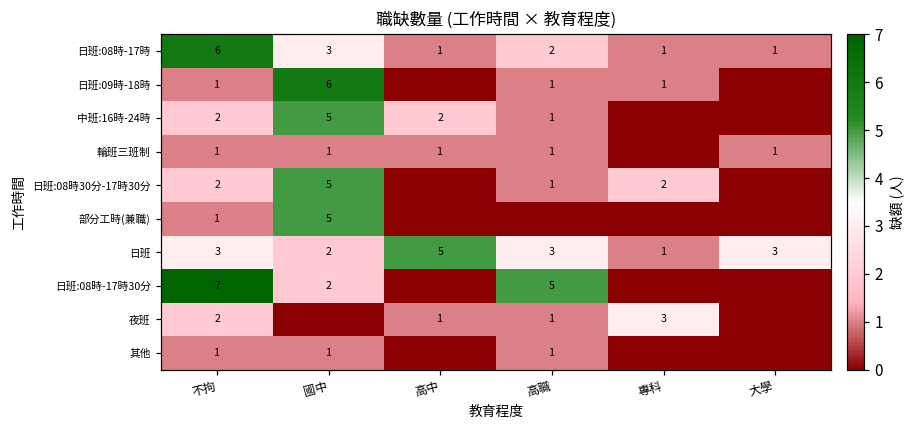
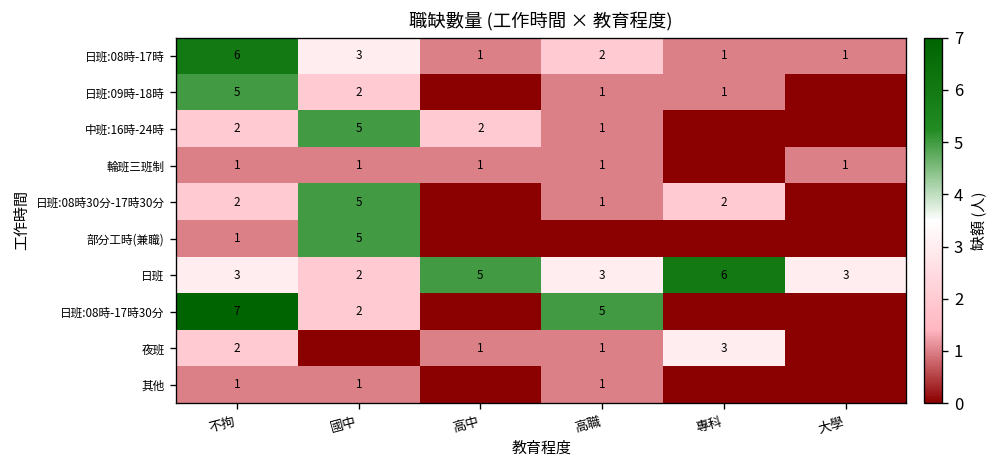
  {
    "日班:08時-17時": {
      "不拘": 6,
      "國中": 3,
      "高中": 1,
      "高職": 2,
      "專科": 1,
      "大學": 1
    },
    "日班:09時-18時": {
-     "不拘": 1,
-     "國中": 6,
+     "不拘": 5,
+     "國中": 2,
      "高職": 1,
      "專科": 1
    },
    "中班:16時-24時": {
      "不拘": 2,
      "國中": 5,
      "高中": 2,
      "高職": 1
    },
    "輪班三班制": {
      "不拘": 1,
      "國中": 1,
      "高中": 1,
      "高職": 1,
      "大學": 1
    },
    "日班:08時30分-17時30分": {
      "不拘": 2,
      "國中": 5,
      "高職": 1,
      "專科": 2
    },
    "部分工時(兼職)": {
      "不拘": 1,
      "國中": 5
    },
    "日班": {
      "不拘": 3,
      "國中": 2,
      "高中": 5,
      "高職": 3,
-     "專科": 1,
+     "專科": 6,
      "大學": 3
    },
    "日班:08時-17時30分": {
      "不拘": 7,
      "國中": 2,
      "高職": 5
    },
    "夜班": {
      "不拘": 2,
      "高中": 1,
      "高職": 1,
      "專科": 3
    },
    "其他": {
      "不拘": 1,
      "國中": 1,
      "高職": 1
    }
  }
